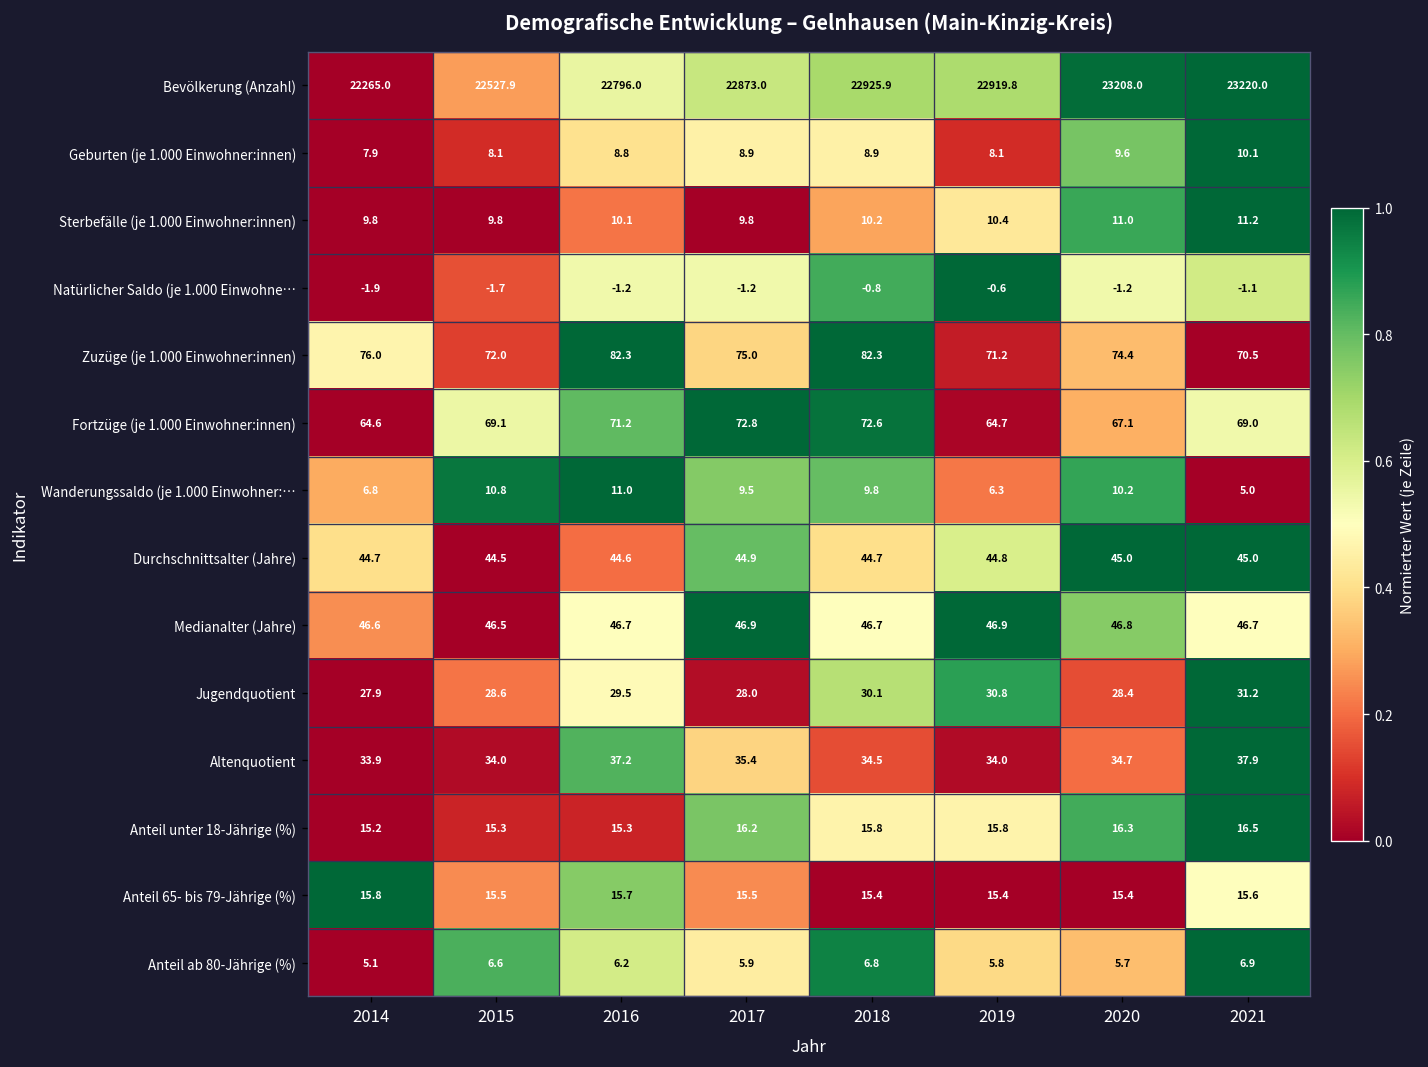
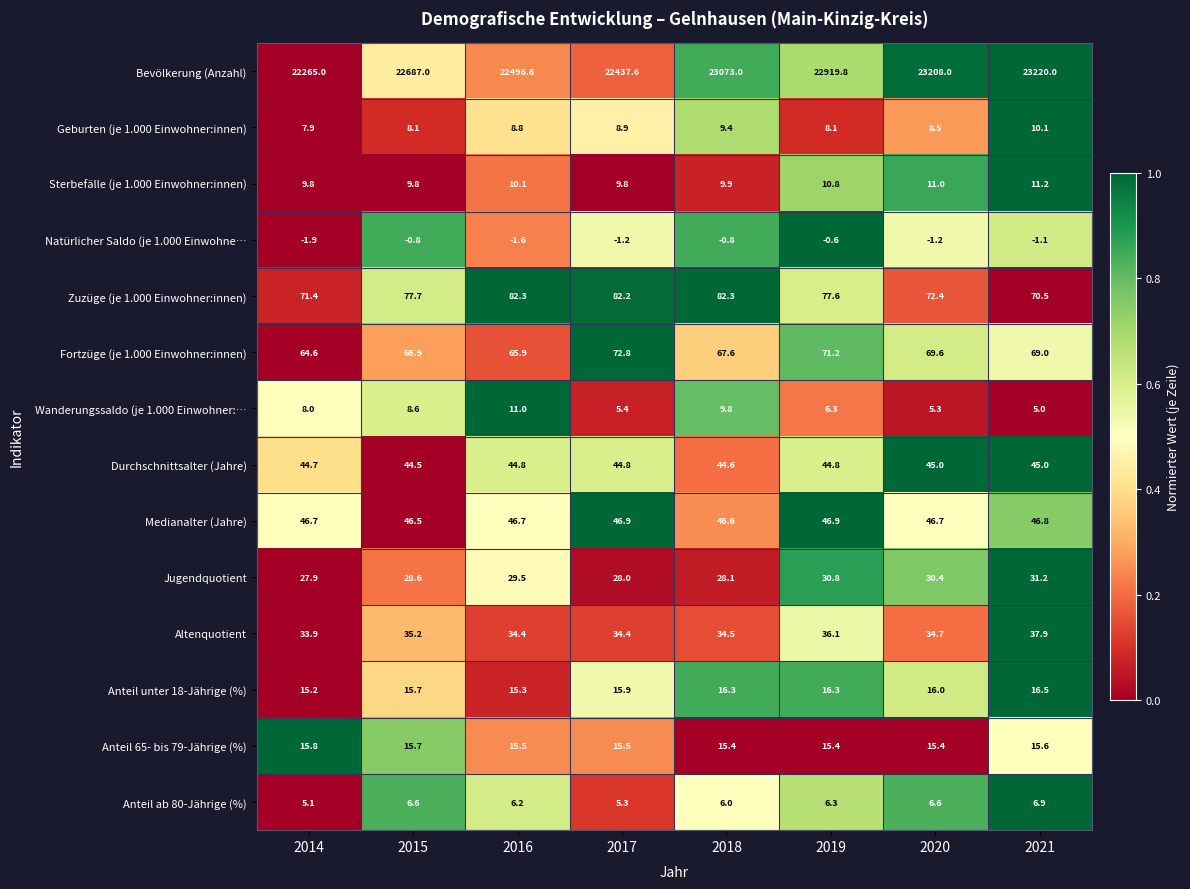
  {
    "Bevölkerung (Anzahl)": {
      "2014": 22265.0,
-     "2015": 22527.9,
-     "2016": 22796.0,
-     "2017": 22873.0,
-     "2018": 22925.9,
+     "2015": 22687.0,
+     "2016": 22496.6,
+     "2017": 22437.6,
+     "2018": 23073.0,
      "2019": 22919.8,
      "2020": 23208.0,
      "2021": 23220.0
    },
    "Geburten (je 1.000 Einwohner:innen)": {
      "2014": 7.9,
      "2015": 8.1,
      "2016": 8.8,
      "2017": 8.9,
-     "2018": 8.9,
+     "2018": 9.4,
      "2019": 8.1,
-     "2020": 9.6,
+     "2020": 8.5,
      "2021": 10.1
    },
    "Sterbefälle (je 1.000 Einwohner:innen)": {
      "2014": 9.8,
      "2015": 9.8,
      "2016": 10.1,
      "2017": 9.8,
-     "2018": 10.2,
-     "2019": 10.4,
+     "2018": 9.9,
+     "2019": 10.8,
      "2020": 11.0,
      "2021": 11.2
    },
    "Natürlicher Saldo (je 1.000 Einwohne…": {
      "2014": -1.9,
-     "2015": -1.7,
-     "2016": -1.2,
+     "2015": -0.8,
+     "2016": -1.6,
      "2017": -1.2,
      "2018": -0.8,
      "2019": -0.6,
      "2020": -1.2,
      "2021": -1.1
    },
    "Zuzüge (je 1.000 Einwohner:innen)": {
-     "2014": 76.0,
-     "2015": 72.0,
+     "2014": 71.4,
+     "2015": 77.7,
      "2016": 82.3,
-     "2017": 75.0,
+     "2017": 82.2,
      "2018": 82.3,
-     "2019": 71.2,
-     "2020": 74.4,
+     "2019": 77.6,
+     "2020": 72.4,
      "2021": 70.5
    },
    "Fortzüge (je 1.000 Einwohner:innen)": {
      "2014": 64.6,
-     "2015": 69.1,
-     "2016": 71.2,
+     "2015": 66.9,
+     "2016": 65.9,
      "2017": 72.8,
-     "2018": 72.6,
-     "2019": 64.7,
-     "2020": 67.1,
+     "2018": 67.6,
+     "2019": 71.2,
+     "2020": 69.6,
      "2021": 69.0
    },
    "Wanderungssaldo (je 1.000 Einwohner:…": {
-     "2014": 6.8,
-     "2015": 10.8,
+     "2014": 8.0,
+     "2015": 8.6,
      "2016": 11.0,
-     "2017": 9.5,
+     "2017": 5.4,
      "2018": 9.8,
      "2019": 6.3,
-     "2020": 10.2,
+     "2020": 5.3,
      "2021": 5.0
    },
    "Durchschnittsalter (Jahre)": {
      "2014": 44.7,
      "2015": 44.5,
-     "2016": 44.6,
-     "2017": 44.9,
-     "2018": 44.7,
+     "2016": 44.8,
+     "2017": 44.8,
+     "2018": 44.6,
      "2019": 44.8,
      "2020": 45.0,
      "2021": 45.0
    },
    "Medianalter (Jahre)": {
-     "2014": 46.6,
+     "2014": 46.7,
      "2015": 46.5,
      "2016": 46.7,
      "2017": 46.9,
-     "2018": 46.7,
+     "2018": 46.6,
      "2019": 46.9,
-     "2020": 46.8,
-     "2021": 46.7
+     "2020": 46.7,
+     "2021": 46.8
    },
    "Jugendquotient": {
      "2014": 27.9,
      "2015": 28.6,
      "2016": 29.5,
      "2017": 28.0,
-     "2018": 30.1,
+     "2018": 28.1,
      "2019": 30.8,
-     "2020": 28.4,
+     "2020": 30.4,
      "2021": 31.2
    },
    "Altenquotient": {
      "2014": 33.9,
-     "2015": 34.0,
-     "2016": 37.2,
-     "2017": 35.4,
+     "2015": 35.2,
+     "2016": 34.4,
+     "2017": 34.4,
      "2018": 34.5,
-     "2019": 34.0,
+     "2019": 36.1,
      "2020": 34.7,
      "2021": 37.9
    },
    "Anteil unter 18-Jährige (%)": {
      "2014": 15.2,
-     "2015": 15.3,
+     "2015": 15.7,
      "2016": 15.3,
-     "2017": 16.2,
-     "2018": 15.8,
-     "2019": 15.8,
-     "2020": 16.3,
+     "2017": 15.9,
+     "2018": 16.3,
+     "2019": 16.3,
+     "2020": 16.0,
      "2021": 16.5
    },
    "Anteil 65- bis 79-Jährige (%)": {
      "2014": 15.8,
-     "2015": 15.5,
-     "2016": 15.7,
+     "2015": 15.7,
+     "2016": 15.5,
      "2017": 15.5,
      "2018": 15.4,
      "2019": 15.4,
      "2020": 15.4,
      "2021": 15.6
    },
    "Anteil ab 80-Jährige (%)": {
      "2014": 5.1,
      "2015": 6.6,
      "2016": 6.2,
-     "2017": 5.9,
-     "2018": 6.8,
-     "2019": 5.8,
-     "2020": 5.7,
+     "2017": 5.3,
+     "2018": 6.0,
+     "2019": 6.3,
+     "2020": 6.6,
      "2021": 6.9
    }
  }
